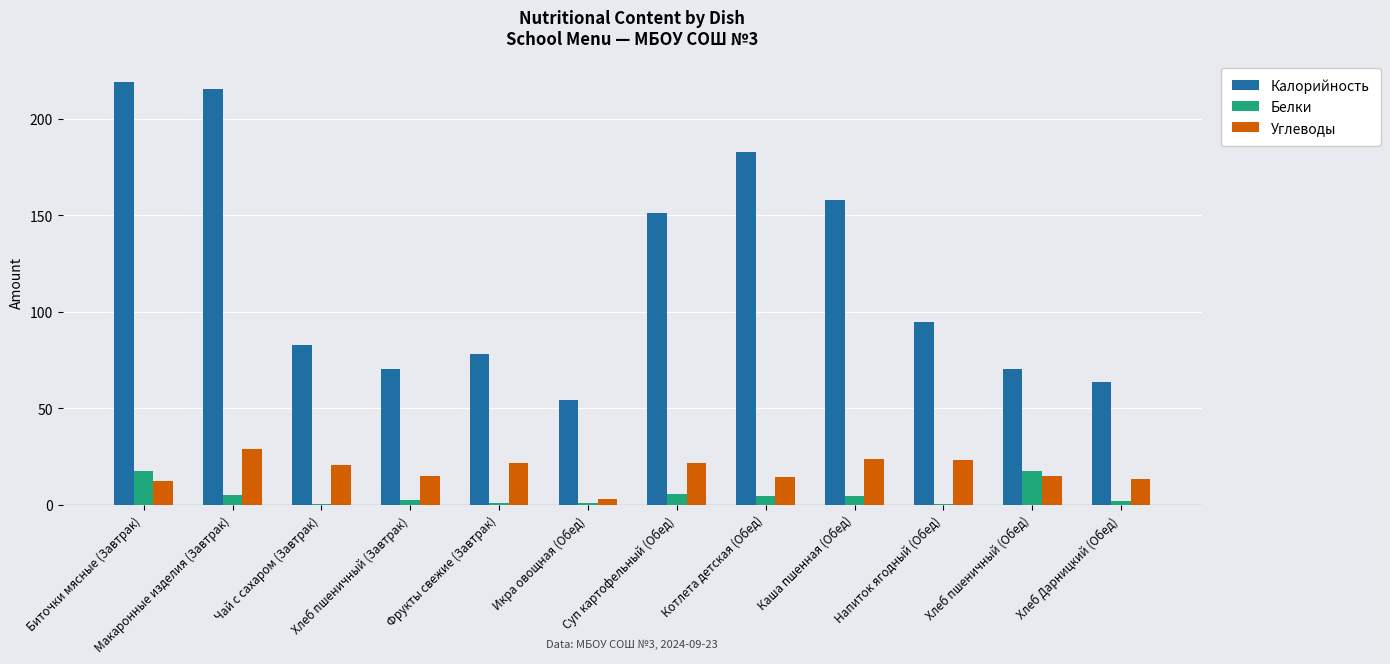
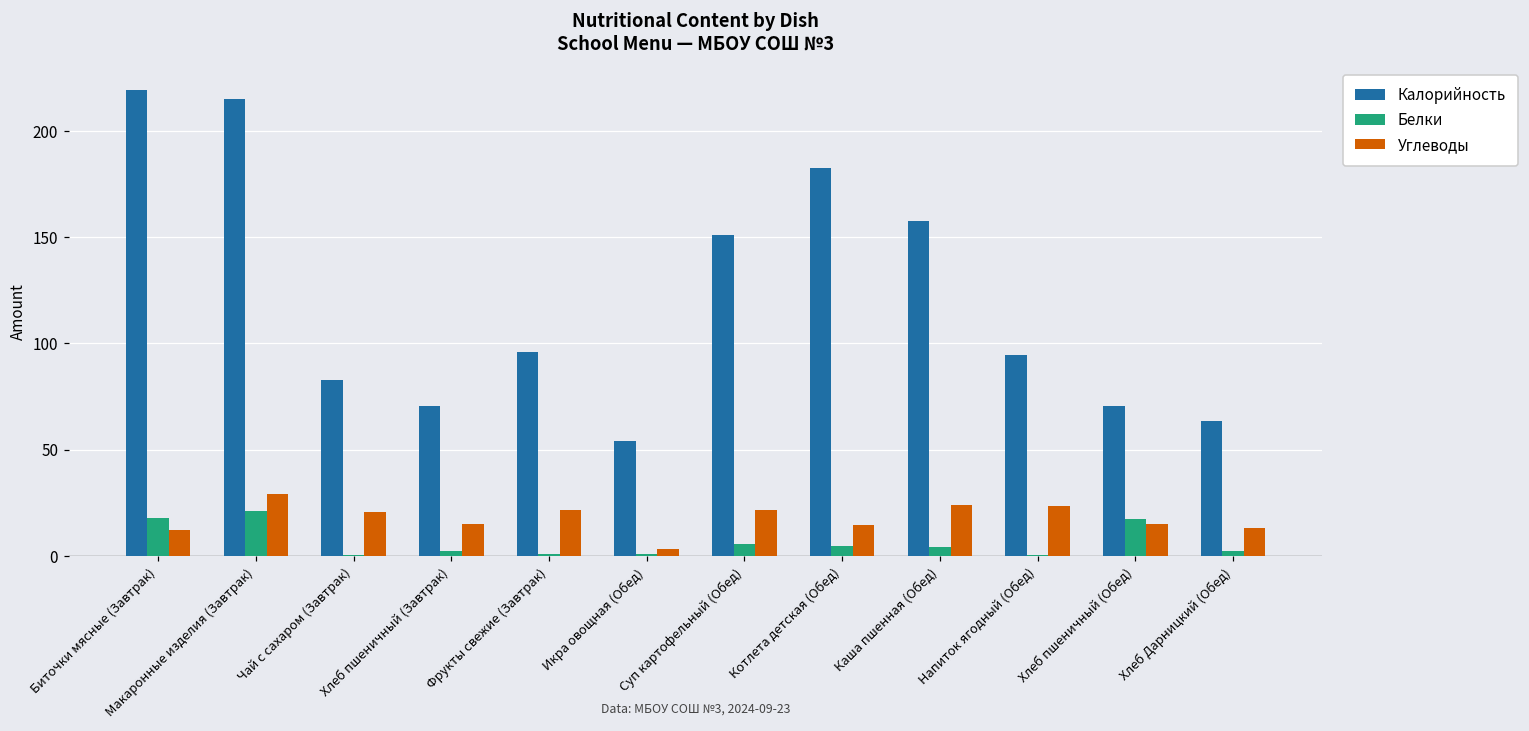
  {
    "Калорийность": {
      "Биточки мясные (Завтрак)": 219,
      "Макаронные изделия (Завтрак)": 215,
      "Чай с сахаром (Завтрак)": 83,
      "Хлеб пшеничный (Завтрак)": 70,
-     "Фрукты свежие (Завтрак)": 78,
+     "Фрукты свежие (Завтрак)": 96,
      "Икра овощная (Обед)": 54,
      "Суп картофельный (Обед)": 151,
      "Котлета детская (Обед)": 183,
      "Каша пшенная (Обед)": 158,
      "Напиток ягодный (Обед)": 95,
      "Хлеб пшеничный (Обед)": 70,
      "Хлеб Дарницкий (Обед)": 64
    },
    "Белки": {
      "Биточки мясные (Завтрак)": 18,
-     "Макаронные изделия (Завтрак)": 5,
+     "Макаронные изделия (Завтрак)": 21,
      "Хлеб пшеничный (Завтрак)": 2,
      "Суп картофельный (Обед)": 5,
      "Котлета детская (Обед)": 4,
      "Каша пшенная (Обед)": 4,
      "Хлеб пшеничный (Обед)": 17,
      "Хлеб Дарницкий (Обед)": 2
    },
    "Углеводы": {
      "Биточки мясные (Завтрак)": 12,
      "Макаронные изделия (Завтрак)": 29,
      "Чай с сахаром (Завтрак)": 20,
      "Хлеб пшеничный (Завтрак)": 15,
      "Фрукты свежие (Завтрак)": 22,
      "Икра овощная (Обед)": 3,
      "Суп картофельный (Обед)": 22,
      "Котлета детская (Обед)": 14,
      "Каша пшенная (Обед)": 24,
      "Напиток ягодный (Обед)": 23,
      "Хлеб пшеничный (Обед)": 15,
      "Хлеб Дарницкий (Обед)": 13
    }
  }
